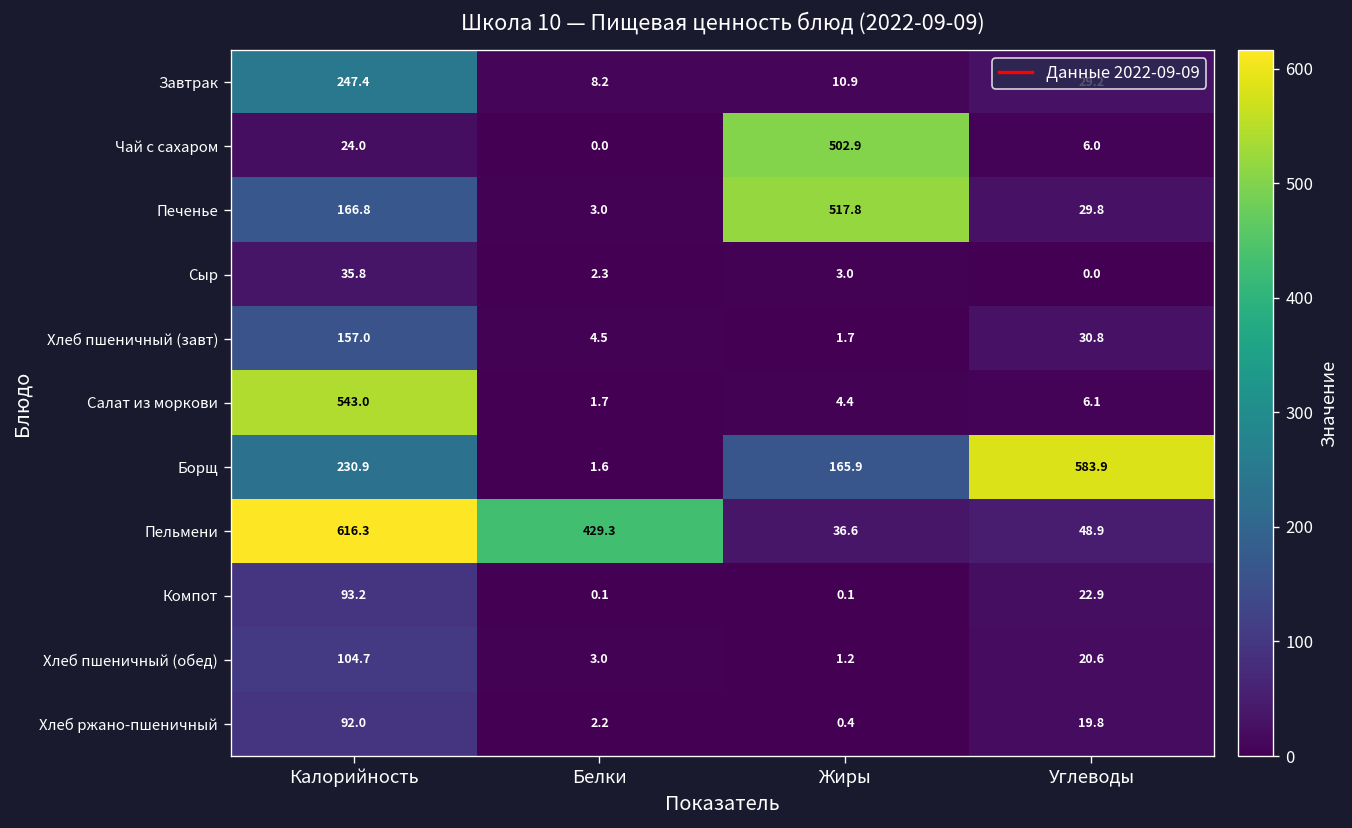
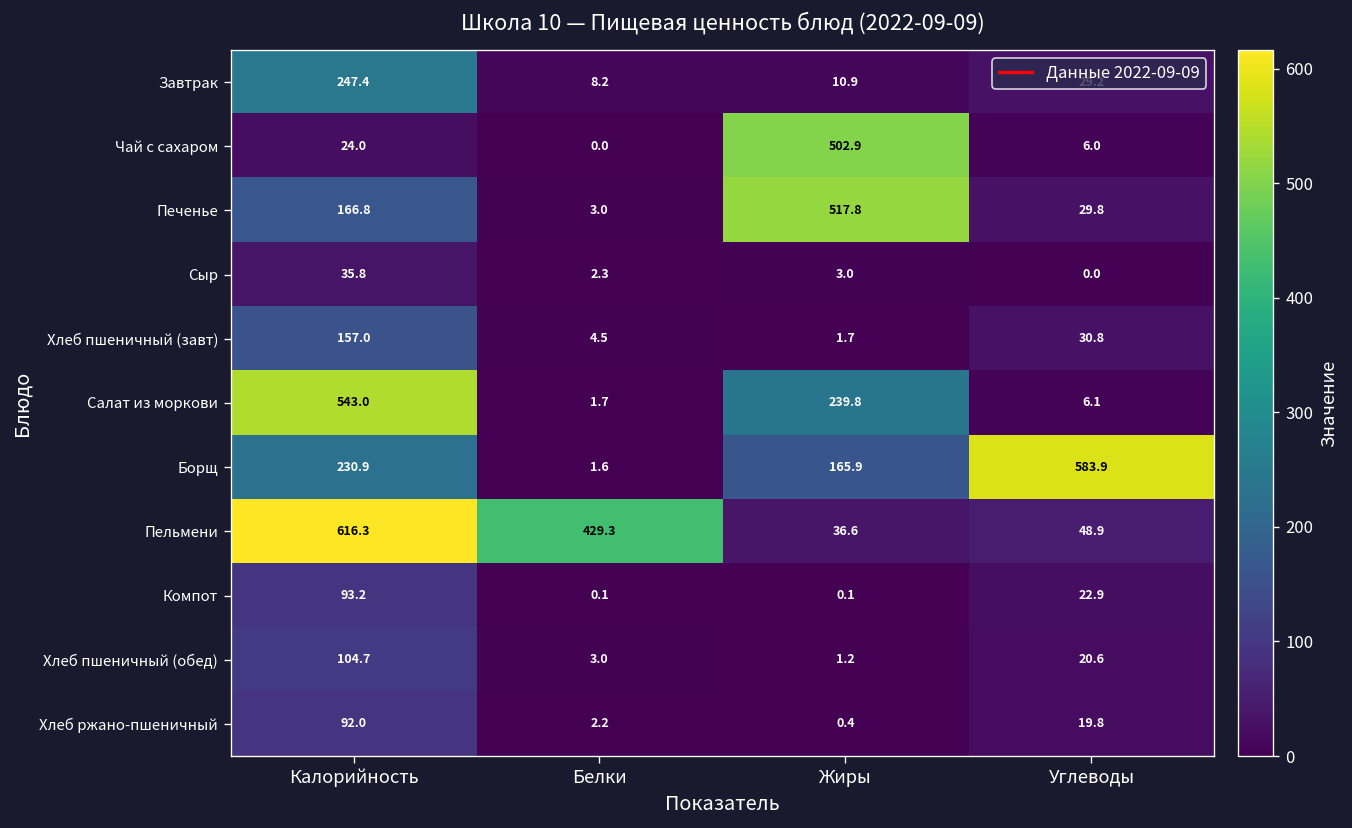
  {
    "Завтрак": {
      "Калорийность": 247.4,
      "Белки": 8.2,
      "Жиры": 10.9
    },
    "Чай с сахаром": {
      "Калорийность": 24.0,
      "Белки": 0.0,
      "Жиры": 502.9,
      "Углеводы": 6.0
    },
    "Печенье": {
      "Калорийность": 166.8,
      "Белки": 3.0,
      "Жиры": 517.8,
      "Углеводы": 29.8
    },
    "Сыр": {
      "Калорийность": 35.8,
      "Белки": 2.3,
      "Жиры": 3.0,
      "Углеводы": 0.0
    },
    "Хлеб пшеничный (завт)": {
      "Калорийность": 157.0,
      "Белки": 4.5,
      "Жиры": 1.7,
      "Углеводы": 30.8
    },
    "Салат из моркови": {
      "Калорийность": 543.0,
      "Белки": 1.7,
-     "Жиры": 4.4,
+     "Жиры": 239.8,
      "Углеводы": 6.1
    },
    "Борщ": {
      "Калорийность": 230.9,
      "Белки": 1.6,
      "Жиры": 165.9,
      "Углеводы": 583.9
    },
    "Пельмени": {
      "Калорийность": 616.3,
      "Белки": 429.3,
      "Жиры": 36.6,
      "Углеводы": 48.9
    },
    "Компот": {
      "Калорийность": 93.2,
      "Белки": 0.1,
      "Жиры": 0.1,
      "Углеводы": 22.9
    },
    "Хлеб пшеничный (обед)": {
      "Калорийность": 104.7,
      "Белки": 3.0,
      "Жиры": 1.2,
      "Углеводы": 20.6
    },
    "Хлеб ржано-пшеничный": {
      "Калорийность": 92.0,
      "Белки": 2.2,
      "Жиры": 0.4,
      "Углеводы": 19.8
    }
  }
